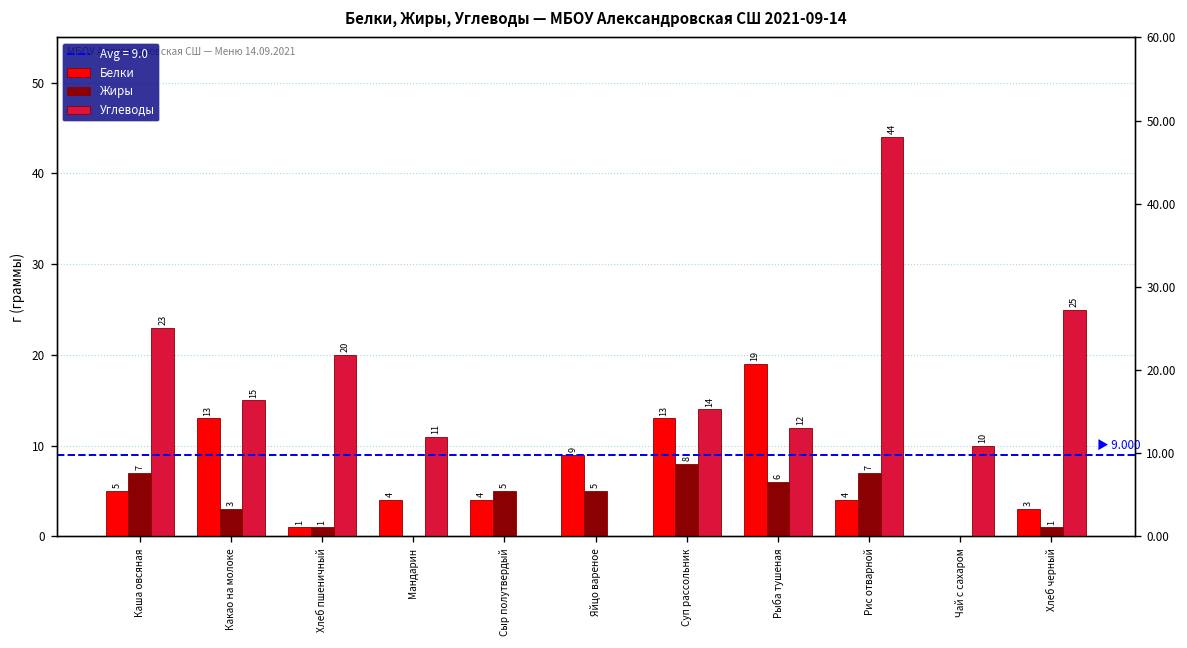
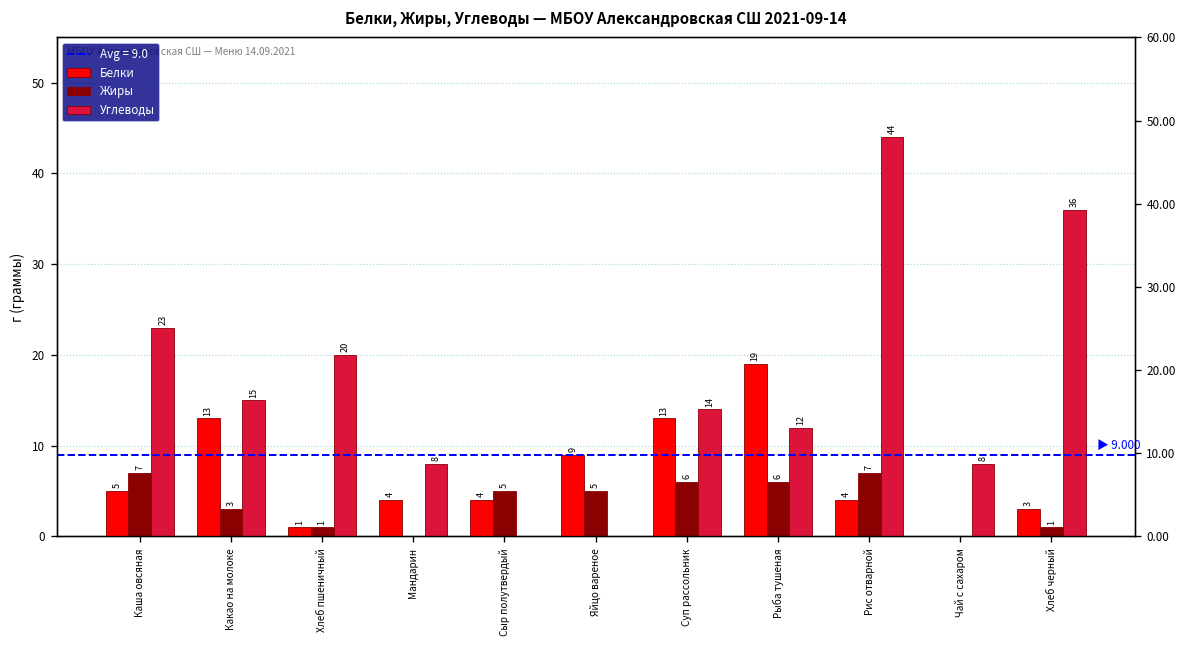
  {
    "Белки": {
      "Каша овсяная": 5,
      "Какао на молоке": 13,
      "Хлеб пшеничный": 1,
      "Мандарин": 4,
      "Сыр полутвердый": 4,
      "Яйцо вареное": 9,
      "Суп рассольник": 13,
      "Рыба тушеная": 19,
      "Рис отварной": 4,
      "Хлеб черный": 3
    },
    "Жиры": {
      "Каша овсяная": 7,
      "Какао на молоке": 3,
      "Хлеб пшеничный": 1,
      "Сыр полутвердый": 5,
      "Яйцо вареное": 5,
-     "Суп рассольник": 8,
+     "Суп рассольник": 6,
      "Рыба тушеная": 6,
      "Рис отварной": 7,
      "Хлеб черный": 1
    },
    "Углеводы": {
      "Каша овсяная": 23,
      "Какао на молоке": 15,
      "Хлеб пшеничный": 20,
-     "Мандарин": 11,
+     "Мандарин": 8,
      "Суп рассольник": 14,
      "Рыба тушеная": 12,
      "Рис отварной": 44,
-     "Чай с сахаром": 10,
-     "Хлеб черный": 25
+     "Чай с сахаром": 8,
+     "Хлеб черный": 36
    }
  }
